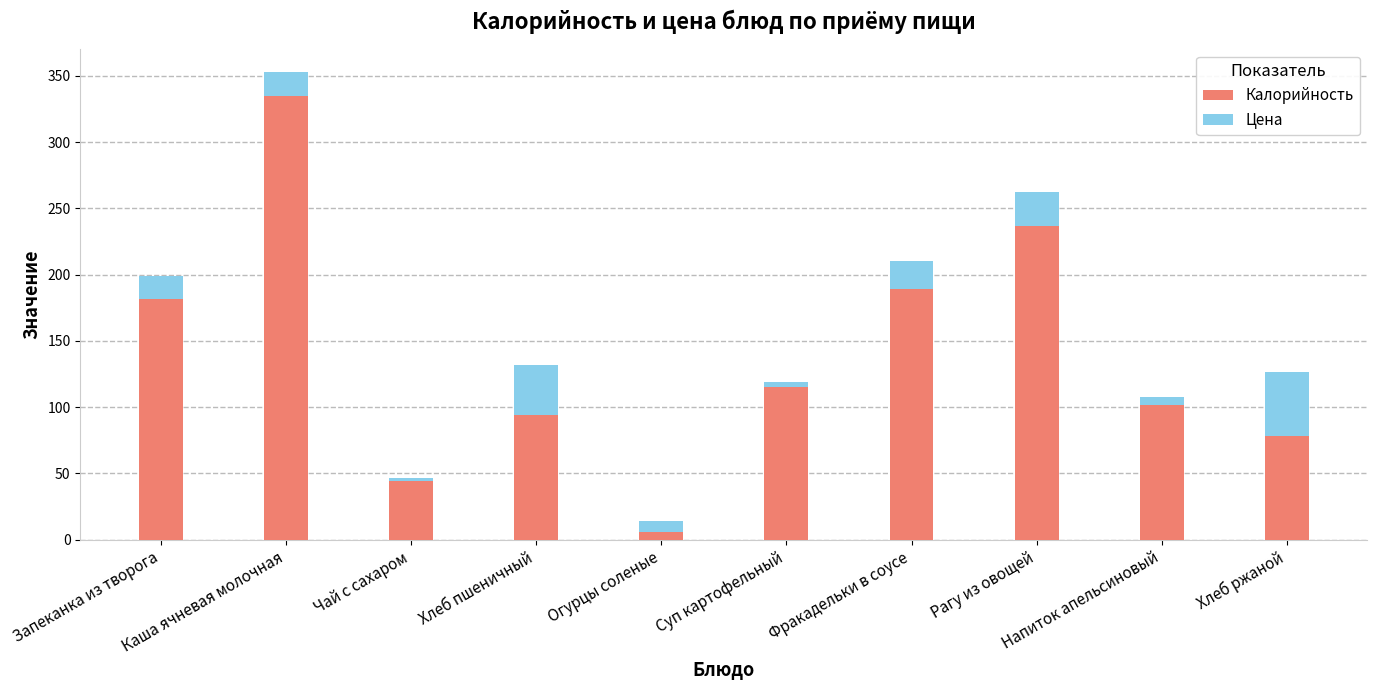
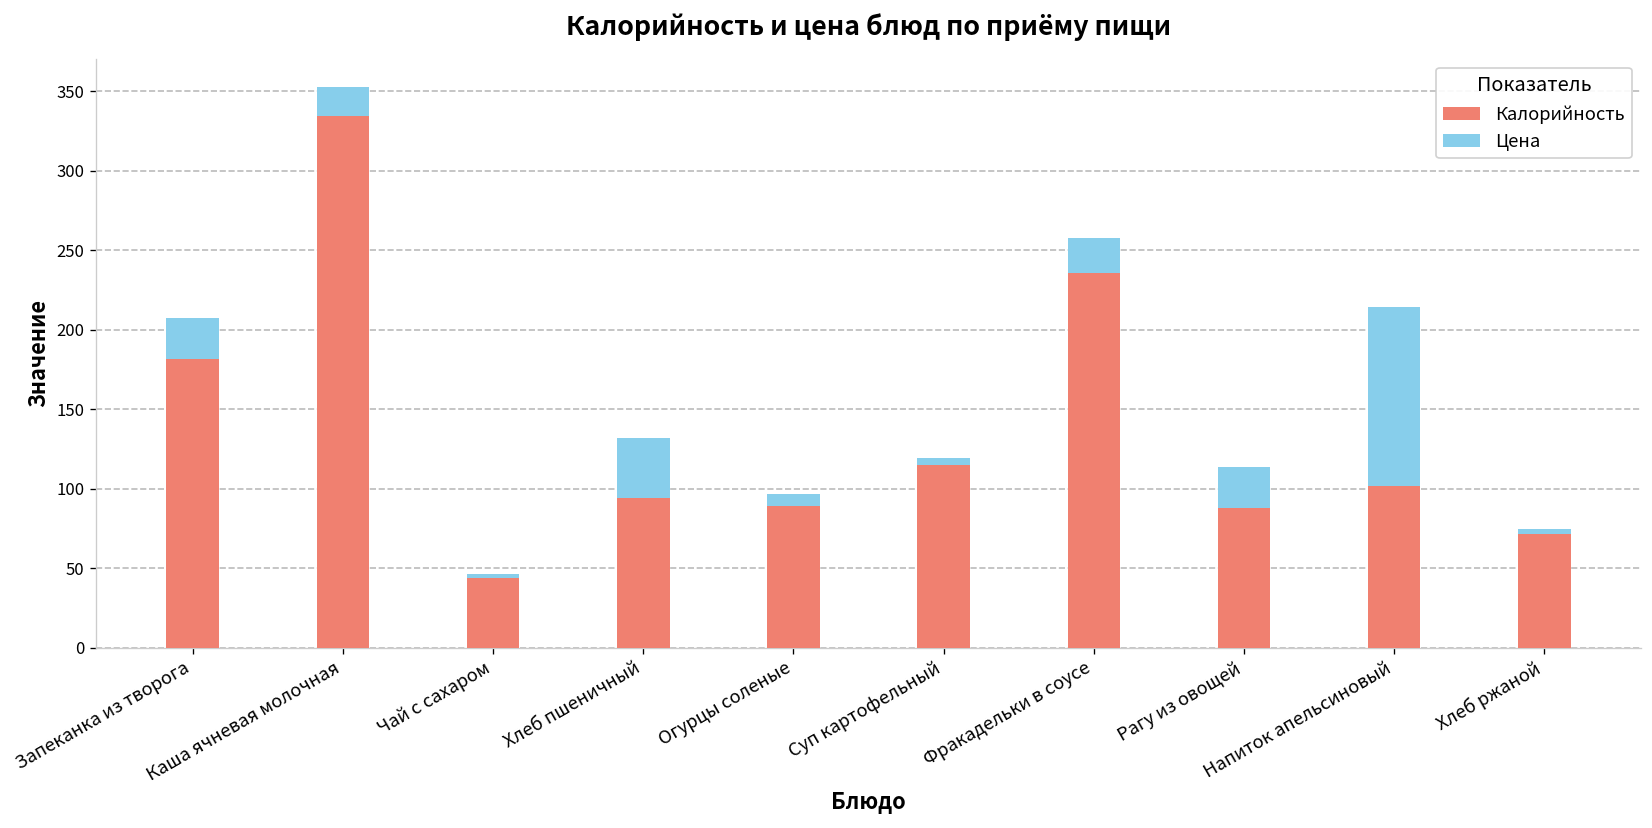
  {
    "Калорийность": {
      "Запеканка из творога": 182,
      "Каша ячневая молочная": 335,
      "Чай с сахаром": 44,
      "Хлеб пшеничный": 94,
-     "Огурцы соленые": 6,
+     "Огурцы соленые": 89,
      "Суп картофельный": 115,
-     "Фракадельки в соусе": 189,
-     "Рагу из овощей": 237,
+     "Фракадельки в соусе": 236,
+     "Рагу из овощей": 88,
      "Напиток апельсиновый": 102,
-     "Хлеб ржаной": 78
+     "Хлеб ржаной": 72
    },
    "Цена": {
-     "Запеканка из творога": 17,
+     "Запеканка из творога": 26,
      "Каша ячневая молочная": 18,
      "Чай с сахаром": 3,
      "Хлеб пшеничный": 38,
      "Огурцы соленые": 8,
      "Суп картофельный": 4,
      "Фракадельки в соусе": 22,
      "Рагу из овощей": 26,
-     "Напиток апельсиновый": 6,
-     "Хлеб ржаной": 49
+     "Напиток апельсиновый": 112,
+     "Хлеб ржаной": 3
    }
  }
